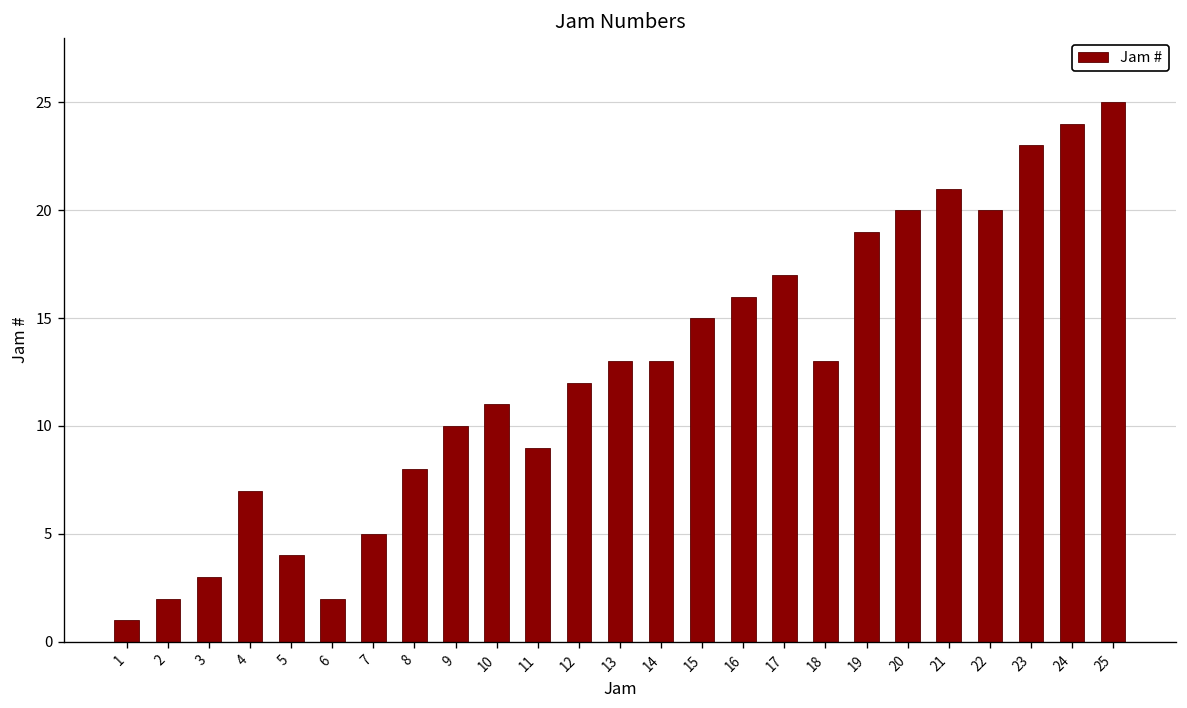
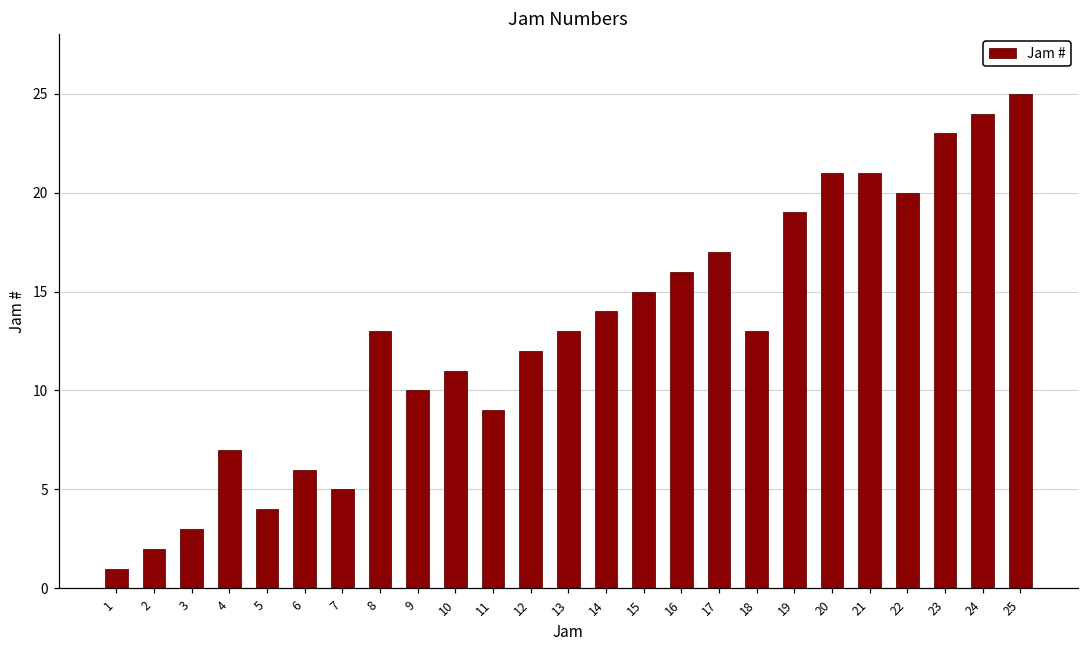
  {
    "1": 1,
    "2": 2,
    "3": 3,
    "4": 7,
    "5": 4,
-   "6": 2,
+   "6": 6,
    "7": 5,
-   "8": 8,
+   "8": 13,
    "9": 10,
    "10": 11,
    "11": 9,
    "12": 12,
    "13": 13,
-   "14": 13,
+   "14": 14,
    "15": 15,
    "16": 16,
    "17": 17,
    "18": 13,
    "19": 19,
-   "20": 20,
+   "20": 21,
    "21": 21,
    "22": 20,
    "23": 23,
    "24": 24,
    "25": 25
  }
